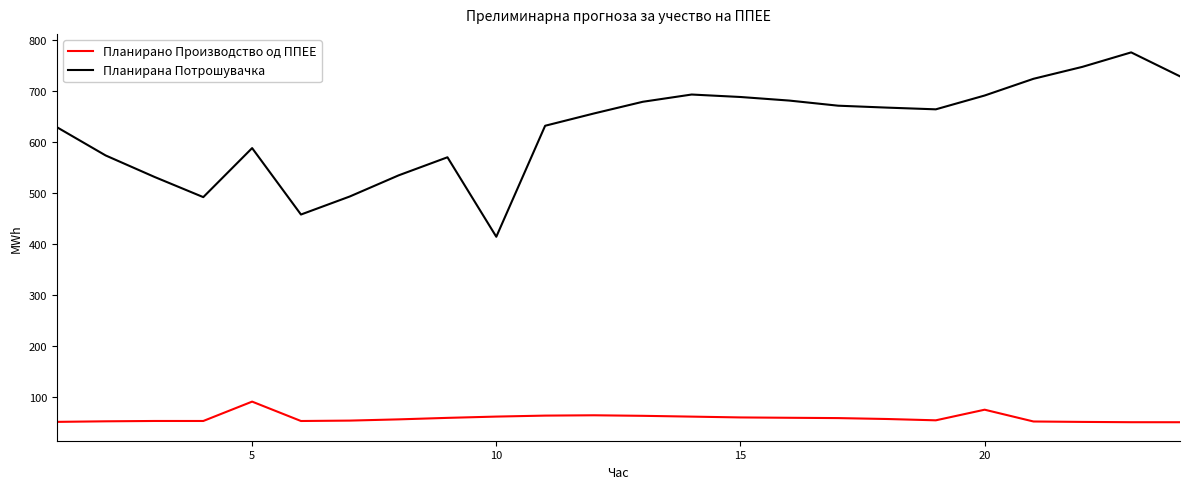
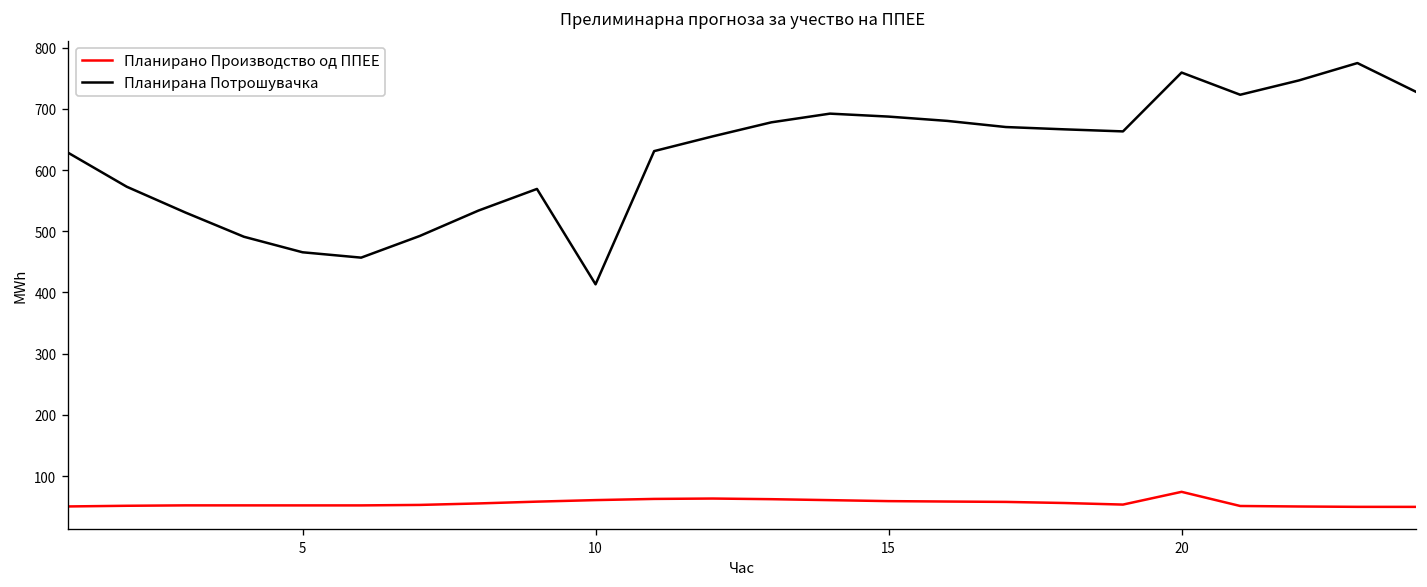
  {
    "Планирано Производство од ППЕЕ": {
-     "5": 90,
+     "5": 50,
      "10": 60,
      "15": 60,
      "20": 70
    },
    "Планирана Потрошувачка": {
-     "5": 590,
+     "5": 470,
      "10": 410,
      "15": 690,
-     "20": 690
+     "20": 760
    }
  }
